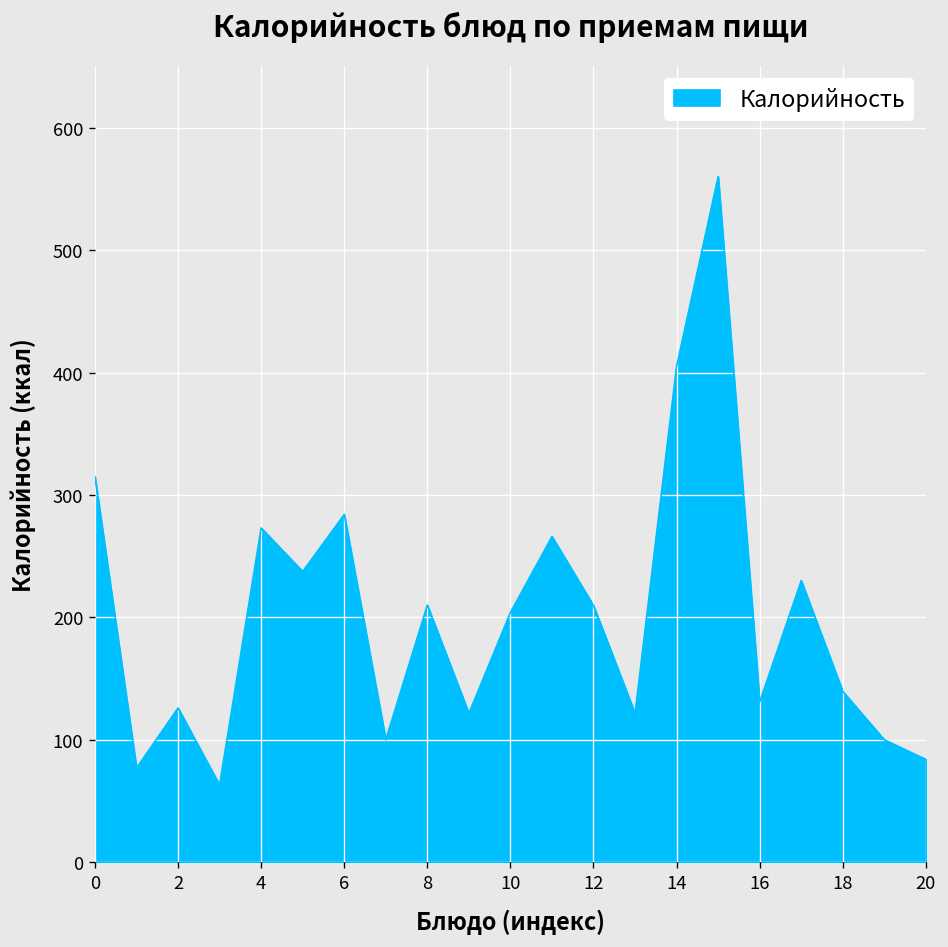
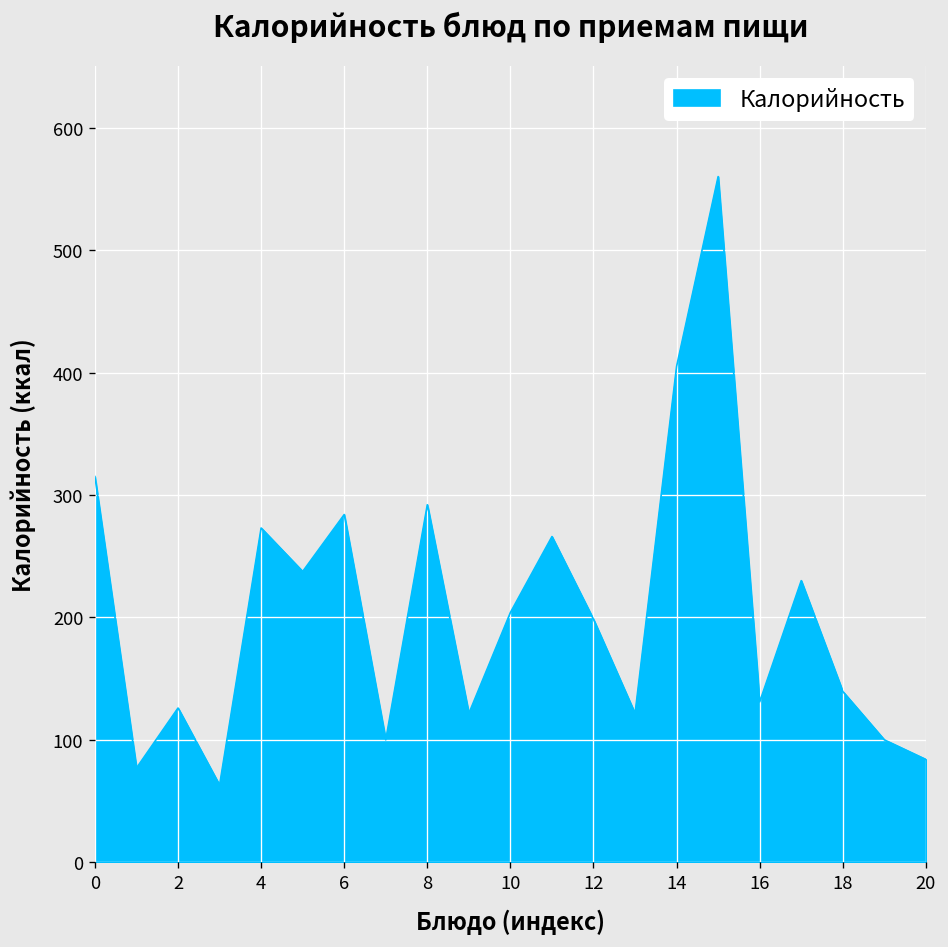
  {
    "0": 315,
    "2": 126,
    "4": 273,
    "6": 284,
-   "8": 210,
+   "8": 292,
    "10": 204,
-   "12": 210,
+   "12": 198,
    "14": 405,
    "16": 131,
    "18": 140,
    "20": 84
  }
